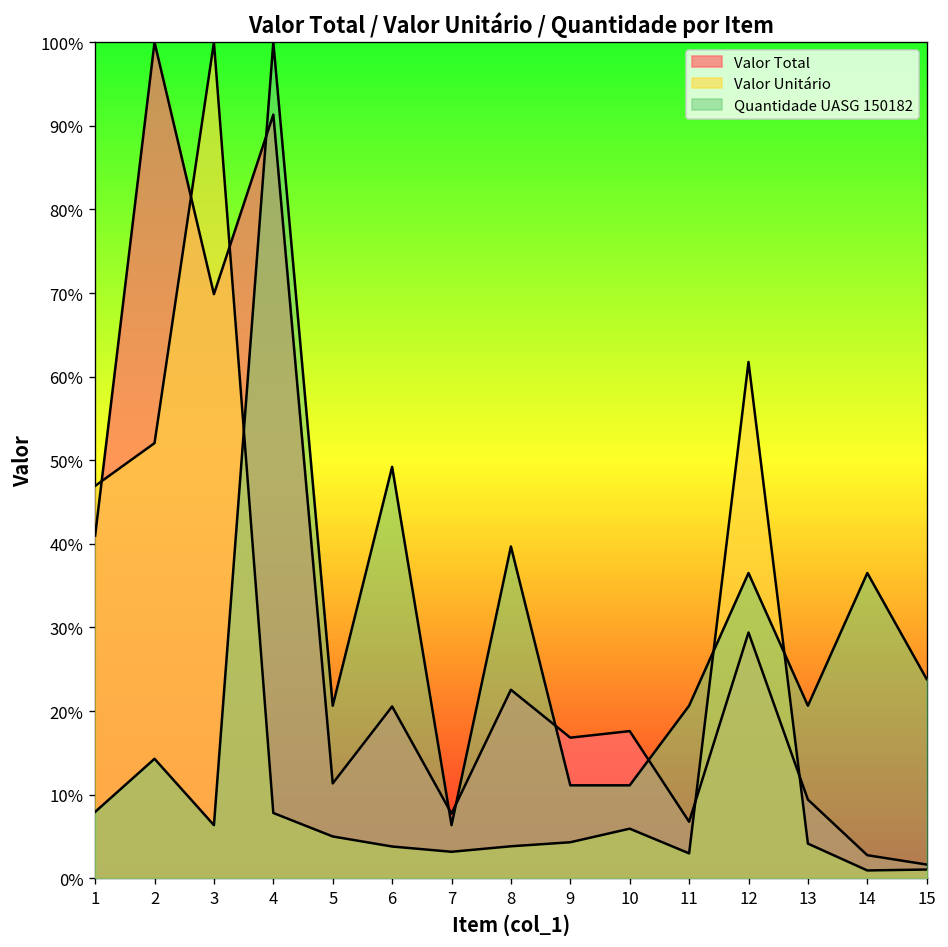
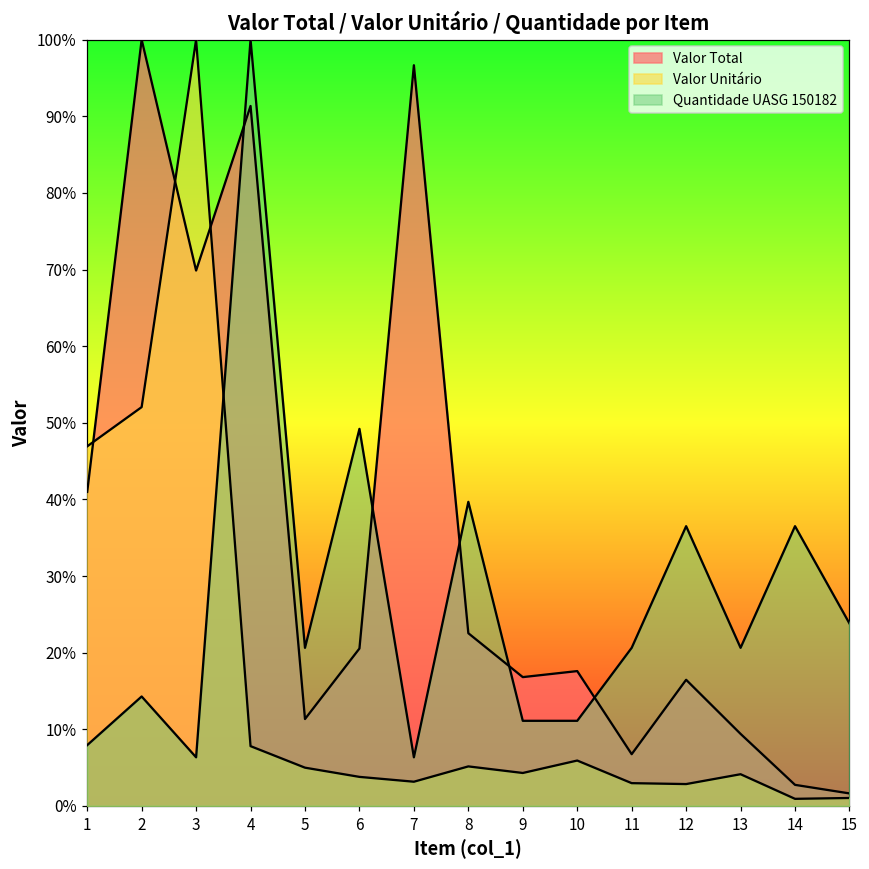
  {
    "Valor Total": {
      "1": "41%",
      "2": "100%",
      "3": "70%",
      "4": "91%",
      "5": "11%",
      "6": "21%",
-     "7": "8%",
+     "7": "97%",
      "8": "23%",
      "9": "17%",
      "10": "18%",
      "11": "7%",
-     "12": "29%",
+     "12": "16%",
      "13": "9%",
      "14": "3%",
      "15": "2%"
    },
    "Valor Unitário": {
      "1": "47%",
      "2": "52%",
      "3": "100%",
      "4": "8%",
      "5": "5%",
      "6": "4%",
      "7": "3%",
-     "8": "4%",
+     "8": "5%",
      "9": "4%",
      "10": "6%",
      "11": "3%",
-     "12": "62%",
+     "12": "3%",
      "13": "4%",
      "14": "1%",
      "15": "1%"
    },
    "Quantidade UASG 150182": {
      "1": "8%",
      "2": "14%",
      "3": "6%",
      "4": "100%",
      "5": "21%",
      "6": "49%",
      "7": "6%",
      "8": "40%",
      "9": "11%",
      "10": "11%",
      "11": "21%",
      "12": "37%",
      "13": "21%",
      "14": "37%",
      "15": "24%"
    }
  }
